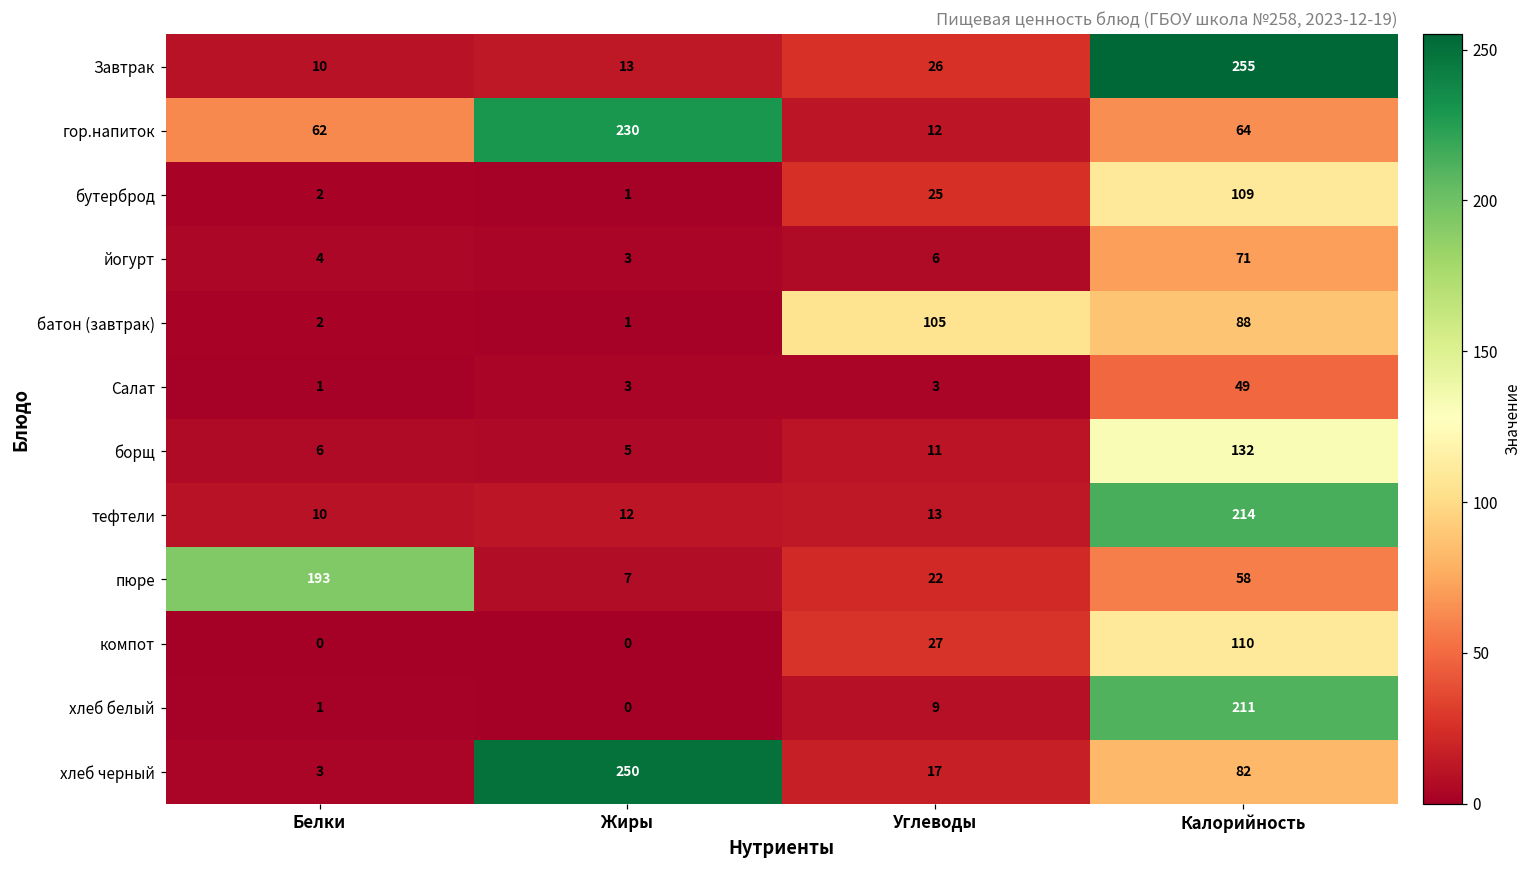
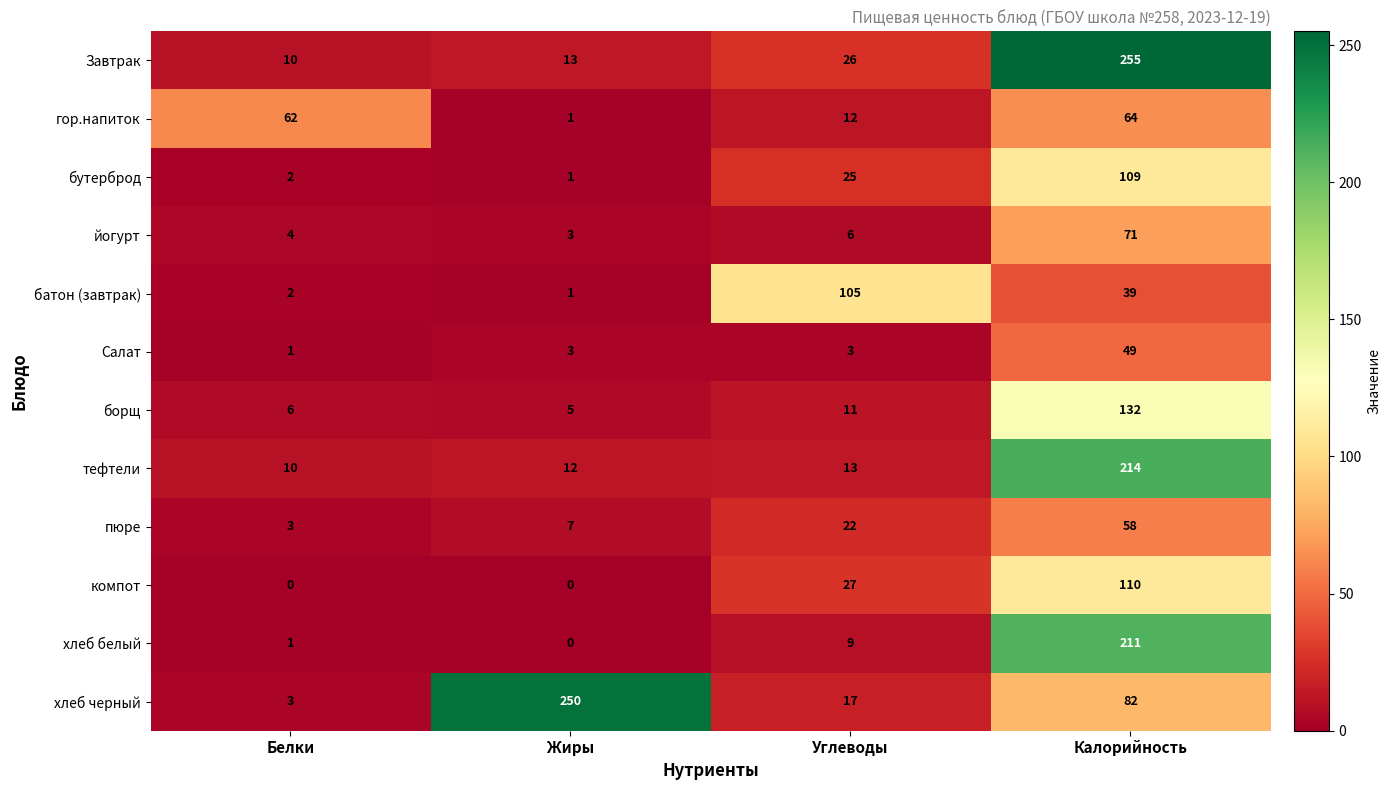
  {
    "Завтрак": {
      "Белки": 10,
      "Жиры": 13,
      "Углеводы": 26,
      "Калорийность": 255
    },
    "гор.напиток": {
      "Белки": 62,
-     "Жиры": 230,
+     "Жиры": 1,
      "Углеводы": 12,
      "Калорийность": 64
    },
    "бутерброд": {
      "Белки": 2,
      "Жиры": 1,
      "Углеводы": 25,
      "Калорийность": 109
    },
    "йогурт": {
      "Белки": 4,
      "Жиры": 3,
      "Углеводы": 6,
      "Калорийность": 71
    },
    "батон (завтрак)": {
      "Белки": 2,
      "Жиры": 1,
      "Углеводы": 105,
-     "Калорийность": 88
+     "Калорийность": 39
    },
    "Салат": {
      "Белки": 1,
      "Жиры": 3,
      "Углеводы": 3,
      "Калорийность": 49
    },
    "борщ": {
      "Белки": 6,
      "Жиры": 5,
      "Углеводы": 11,
      "Калорийность": 132
    },
    "тефтели": {
      "Белки": 10,
      "Жиры": 12,
      "Углеводы": 13,
      "Калорийность": 214
    },
    "пюре": {
-     "Белки": 193,
+     "Белки": 3,
      "Жиры": 7,
      "Углеводы": 22,
      "Калорийность": 58
    },
    "компот": {
      "Белки": 0,
      "Жиры": 0,
      "Углеводы": 27,
      "Калорийность": 110
    },
    "хлеб белый": {
      "Белки": 1,
      "Жиры": 0,
      "Углеводы": 9,
      "Калорийность": 211
    },
    "хлеб черный": {
      "Белки": 3,
      "Жиры": 250,
      "Углеводы": 17,
      "Калорийность": 82
    }
  }
